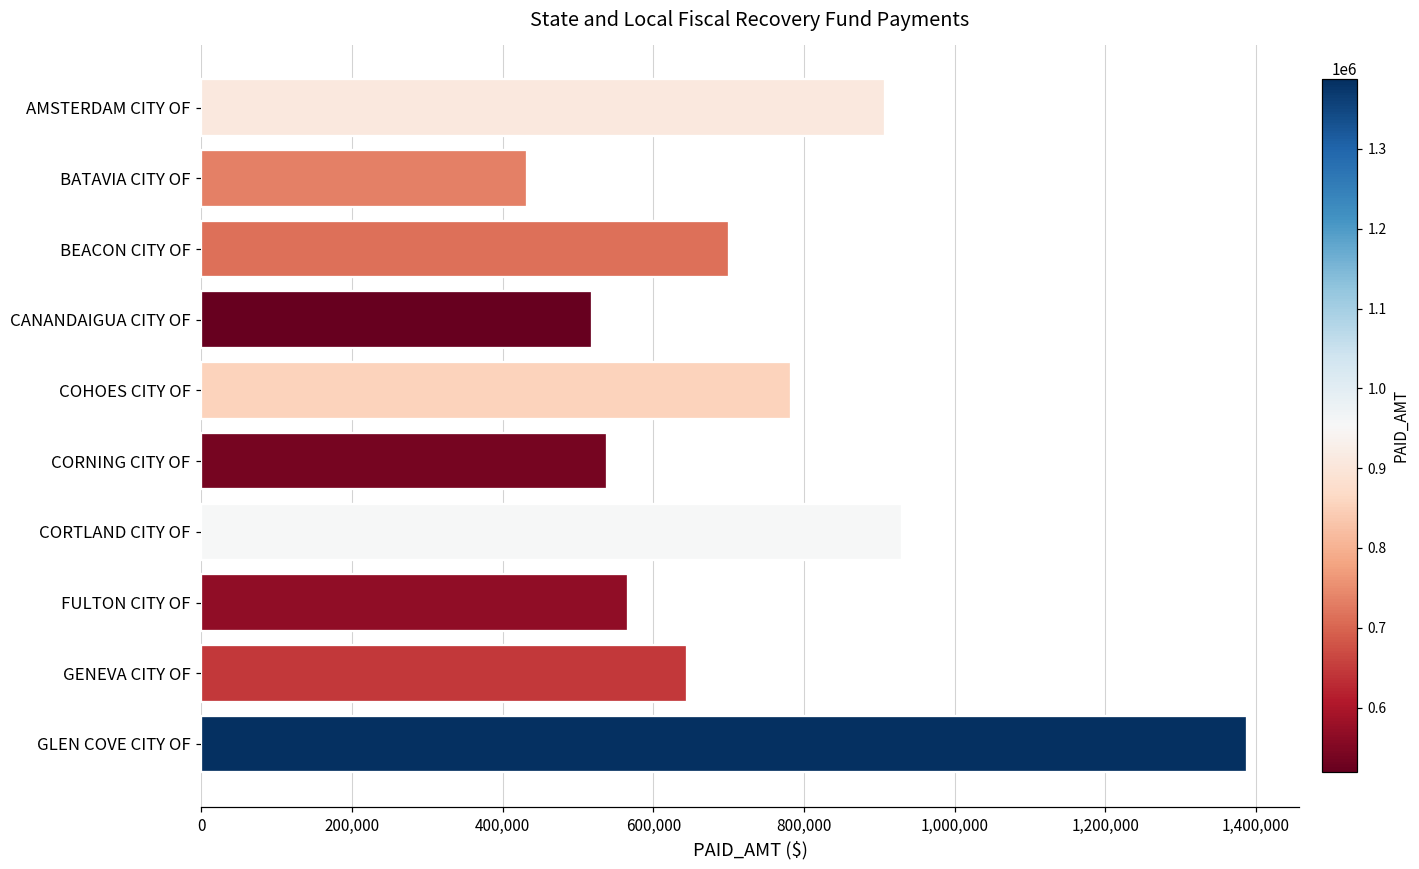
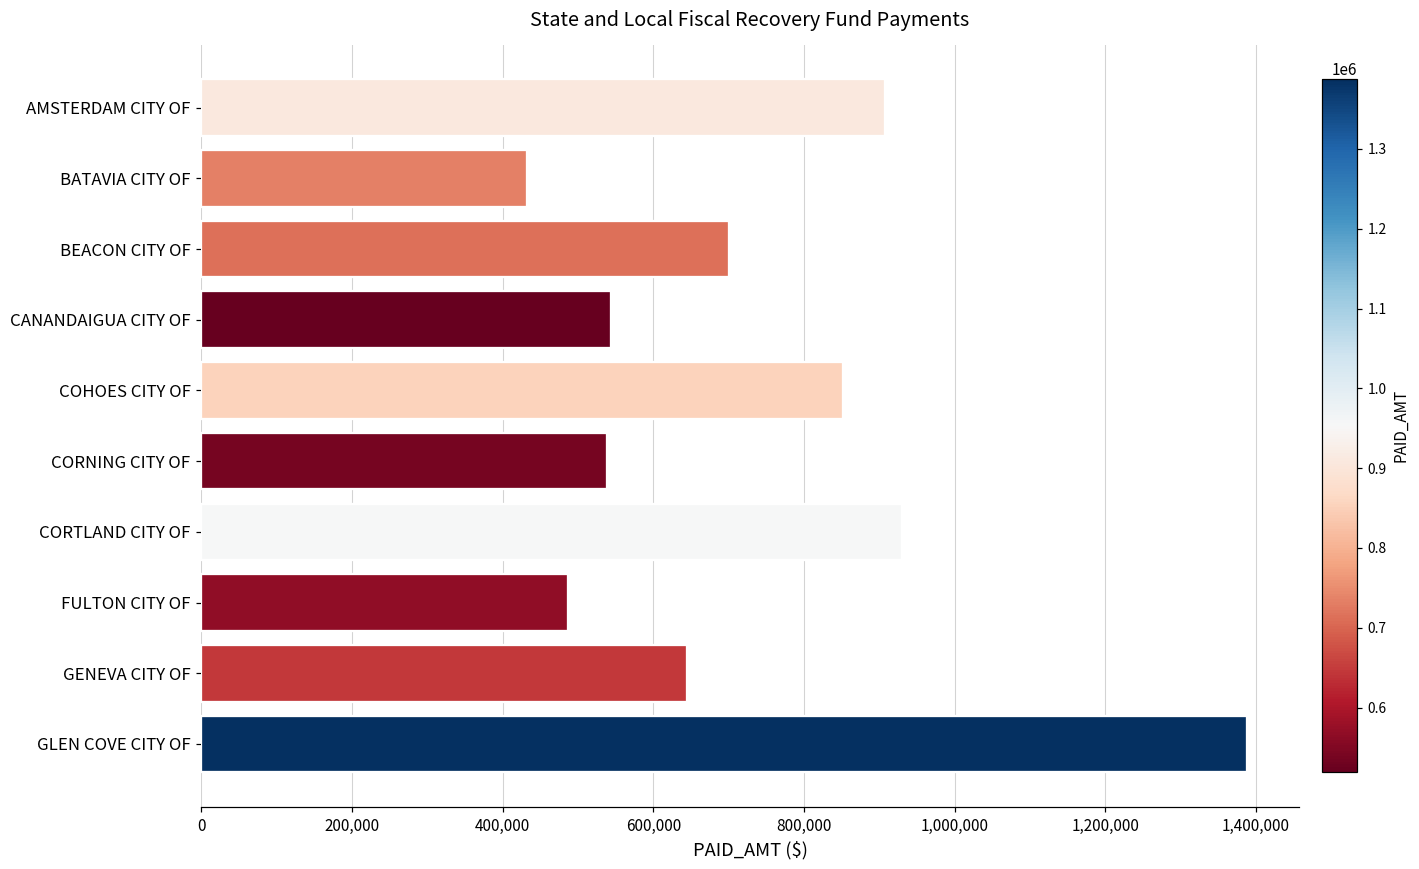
  {
    "AMSTERDAM CITY OF": "910,000",
    "BATAVIA CITY OF": "430,000",
    "BEACON CITY OF": "700,000",
-   "CANANDAIGUA CITY OF": "520,000",
-   "COHOES CITY OF": "780,000",
+   "CANANDAIGUA CITY OF": "540,000",
+   "COHOES CITY OF": "850,000",
    "CORNING CITY OF": "540,000",
    "CORTLAND CITY OF": "930,000",
-   "FULTON CITY OF": "570,000",
+   "FULTON CITY OF": "490,000",
    "GENEVA CITY OF": "650,000",
    "GLEN COVE CITY OF": "1,390,000"
  }
